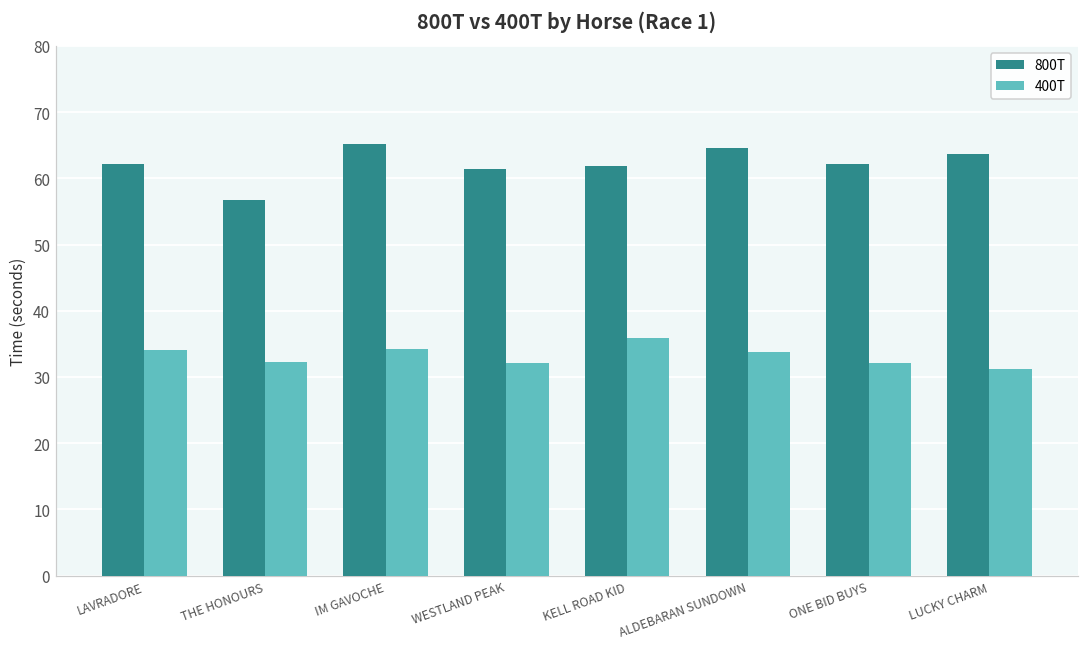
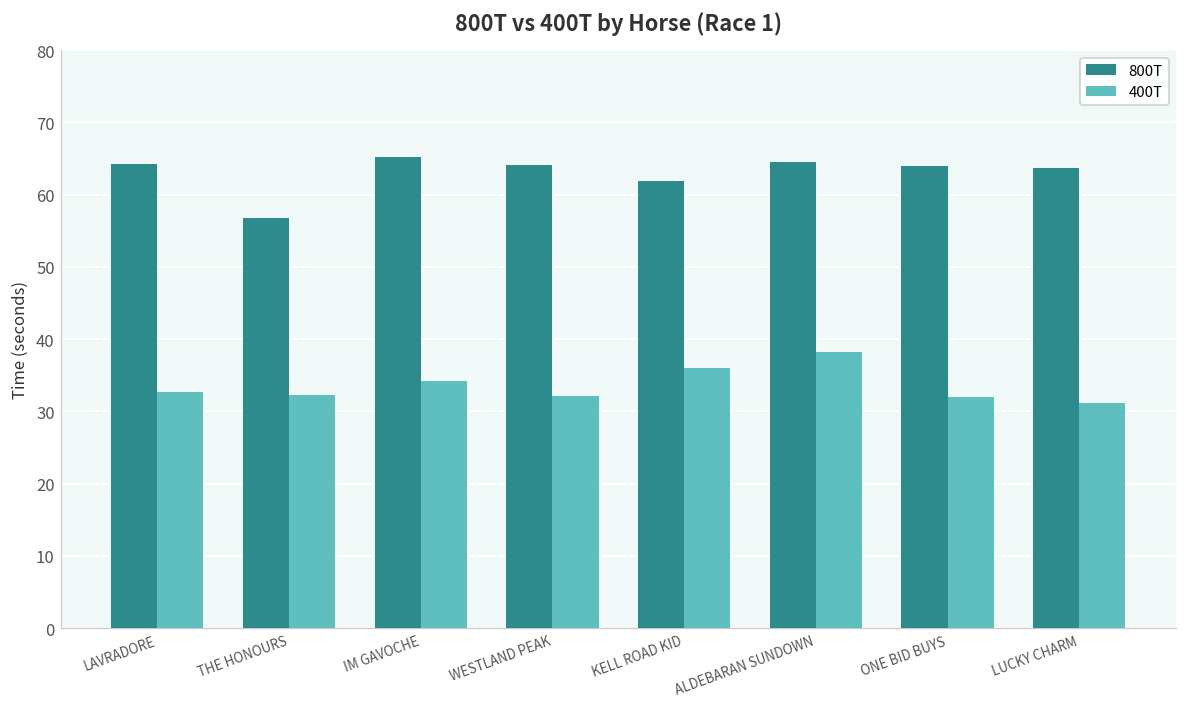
  {
    "800T": {
-     "LAVRADORE": 62,
+     "LAVRADORE": 64,
      "THE HONOURS": 57,
      "IM GAVOCHE": 65,
-     "WESTLAND PEAK": 61,
+     "WESTLAND PEAK": 64,
      "KELL ROAD KID": 62,
      "ALDEBARAN SUNDOWN": 65,
-     "ONE BID BUYS": 62,
+     "ONE BID BUYS": 64,
      "LUCKY CHARM": 64
    },
    "400T": {
-     "LAVRADORE": 34,
+     "LAVRADORE": 33,
      "THE HONOURS": 32,
      "IM GAVOCHE": 34,
      "WESTLAND PEAK": 32,
      "KELL ROAD KID": 36,
-     "ALDEBARAN SUNDOWN": 34,
+     "ALDEBARAN SUNDOWN": 38,
      "ONE BID BUYS": 32,
      "LUCKY CHARM": 31
    }
  }
